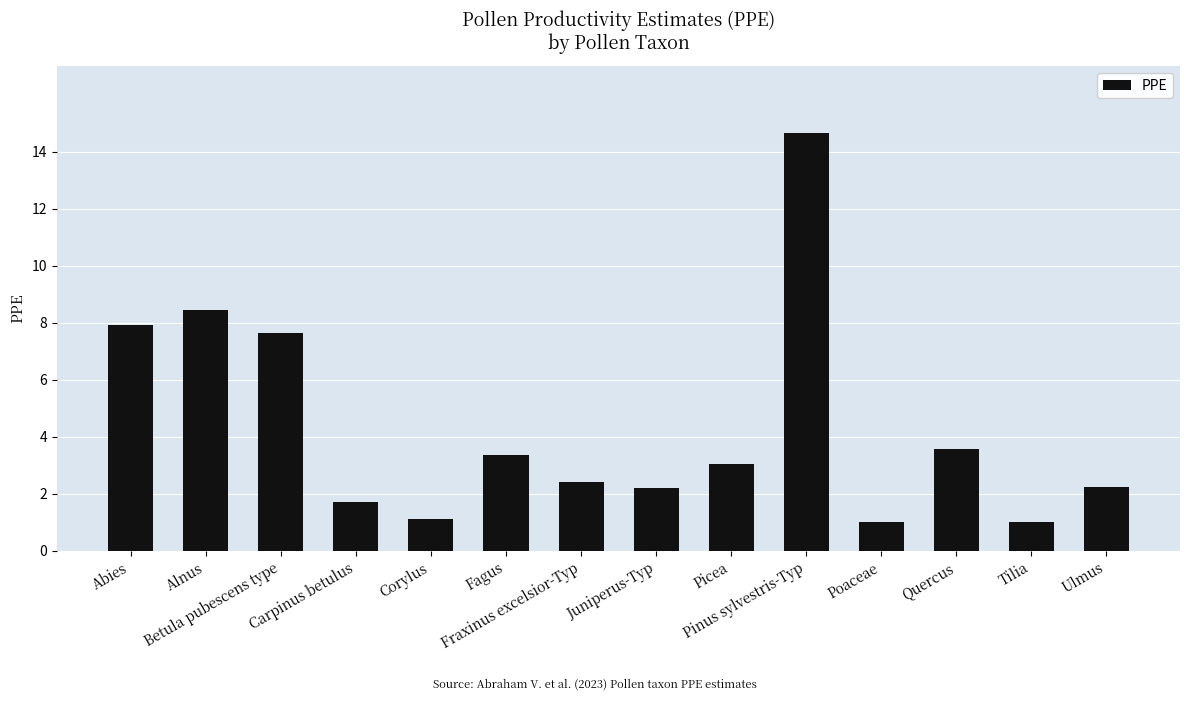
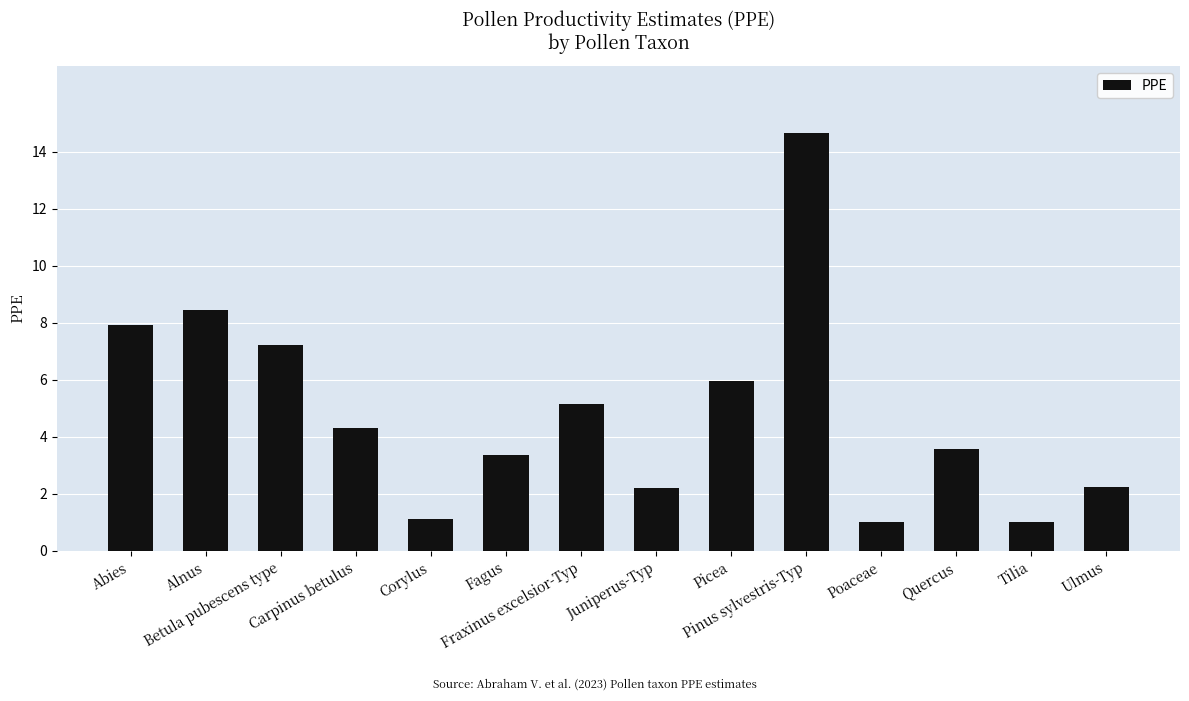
  {
    "Abies": 7.9,
    "Alnus": 8.5,
-   "Betula pubescens type": 7.6,
-   "Carpinus betulus": 1.7,
+   "Betula pubescens type": 7.2,
+   "Carpinus betulus": 4.3,
    "Corylus": 1.1,
    "Fagus": 3.4,
-   "Fraxinus excelsior-Typ": 2.4,
+   "Fraxinus excelsior-Typ": 5.1,
    "Juniperus-Typ": 2.2,
-   "Picea": 3.0,
+   "Picea": 6.0,
    "Pinus sylvestris-Typ": 14.6,
    "Poaceae": 1.0,
    "Quercus": 3.6,
    "Tilia": 1.0,
    "Ulmus": 2.2
  }
